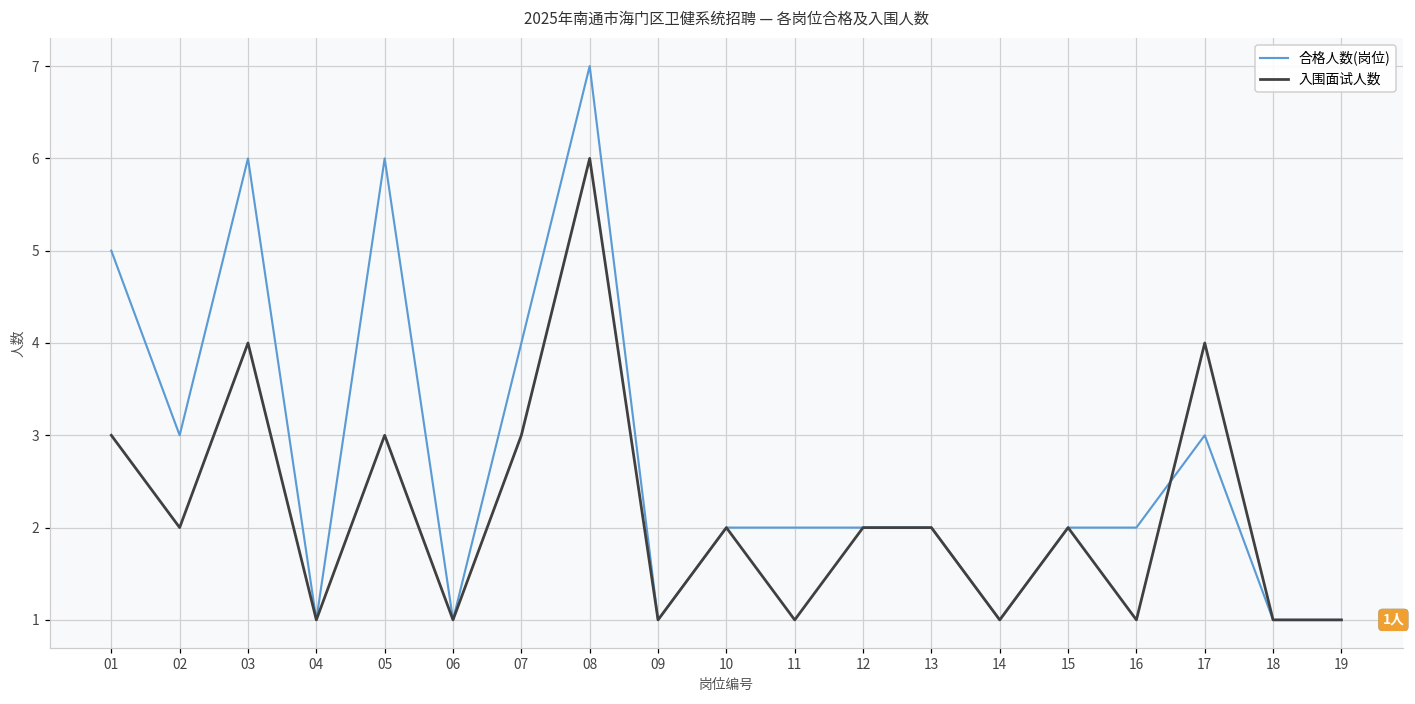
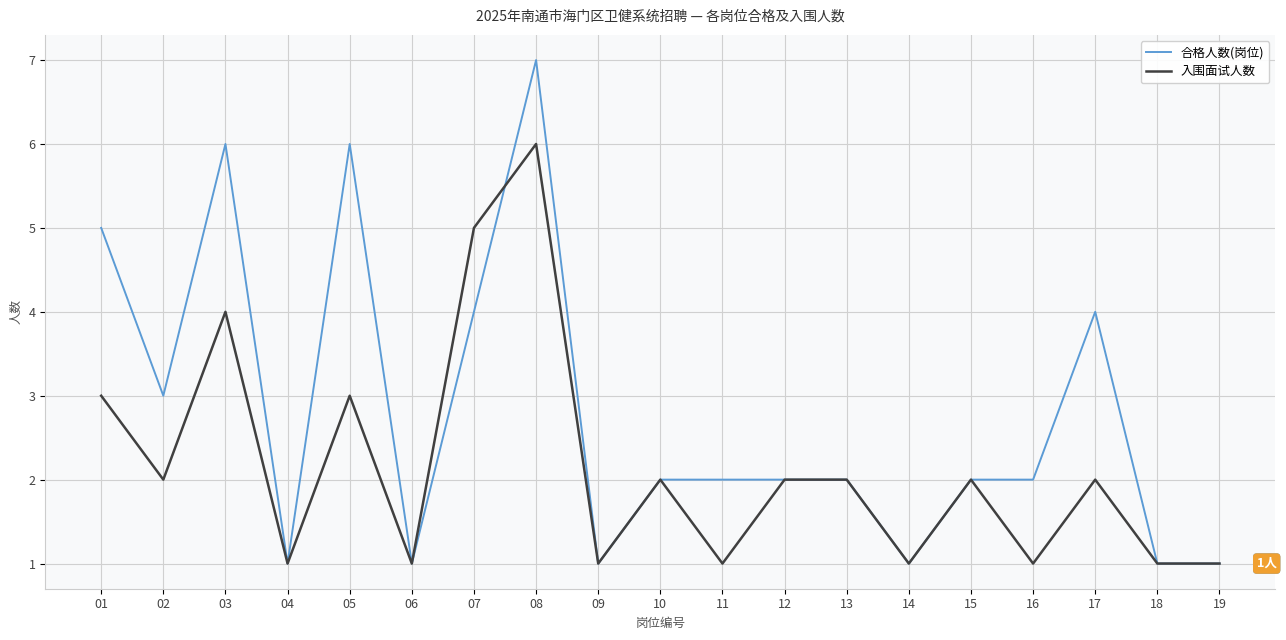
  {
    "合格人数(岗位)": {
      "01": 5,
      "02": 3,
      "03": 6,
      "05": 6,
      "07": 4,
      "08": 7,
      "11": 2,
      "16": 2,
-     "17": 3
+     "17": 4
    },
    "入围面试人数": {
      "01": 3,
      "02": 2,
      "03": 4,
      "05": 3,
-     "07": 3,
+     "07": 5,
      "08": 6,
      "11": 1,
      "16": 1,
-     "17": 4
+     "17": 2
    }
  }
